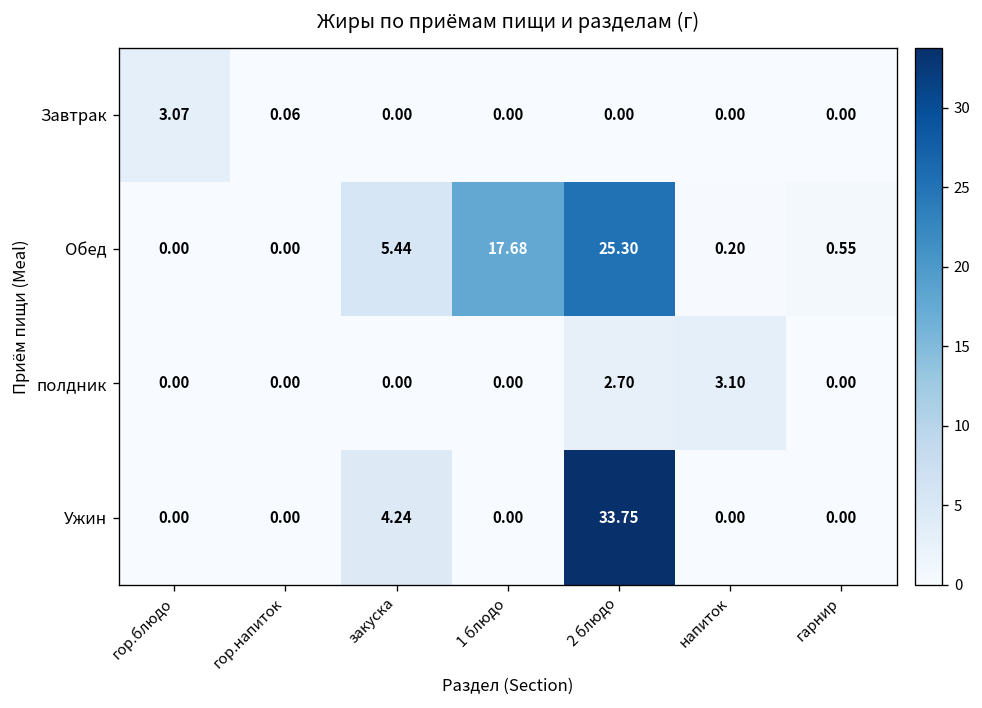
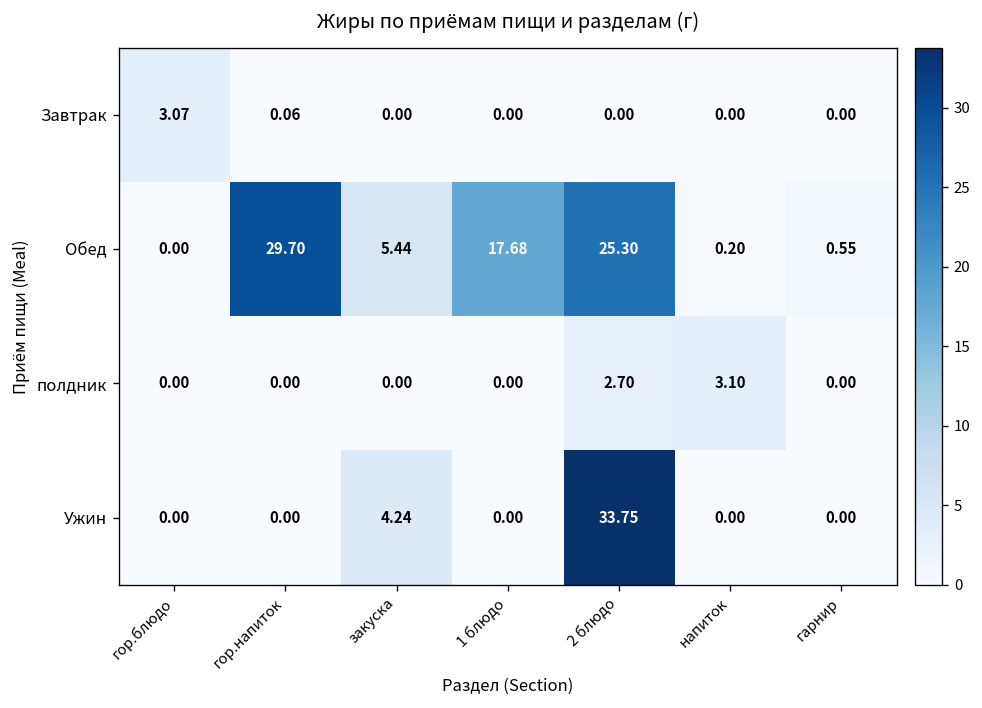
  {
    "Завтрак": {
      "гор.блюдо": 3.07,
      "гор.напиток": 0.06,
      "закуска": 0.00,
      "1 блюдо": 0.00,
      "2 блюдо": 0.00,
      "напиток": 0.00,
      "гарнир": 0.00
    },
    "Обед": {
      "гор.блюдо": 0.00,
-     "гор.напиток": 0.00,
+     "гор.напиток": 29.70,
      "закуска": 5.44,
      "1 блюдо": 17.68,
      "2 блюдо": 25.30,
      "напиток": 0.20,
      "гарнир": 0.55
    },
    "полдник": {
      "гор.блюдо": 0.00,
      "гор.напиток": 0.00,
      "закуска": 0.00,
      "1 блюдо": 0.00,
      "2 блюдо": 2.70,
      "напиток": 3.10,
      "гарнир": 0.00
    },
    "Ужин": {
      "гор.блюдо": 0.00,
      "гор.напиток": 0.00,
      "закуска": 4.24,
      "1 блюдо": 0.00,
      "2 блюдо": 33.75,
      "напиток": 0.00,
      "гарнир": 0.00
    }
  }
